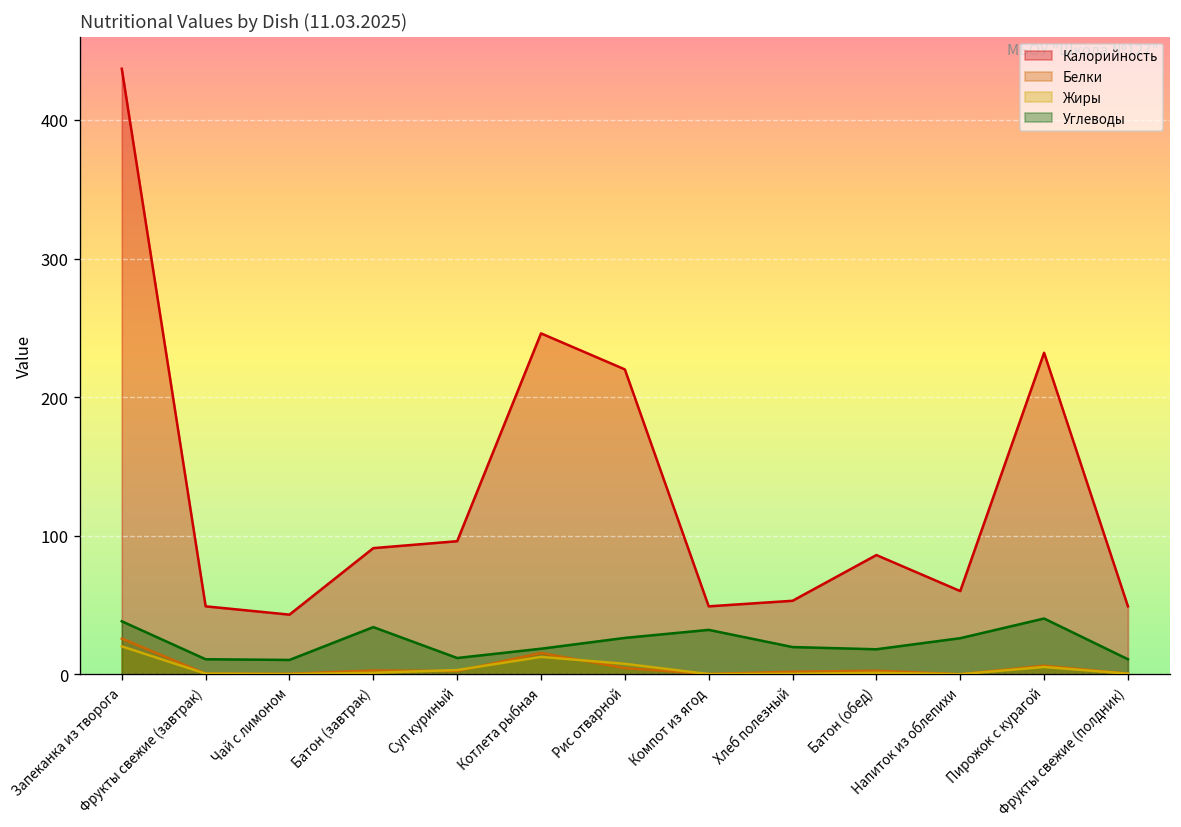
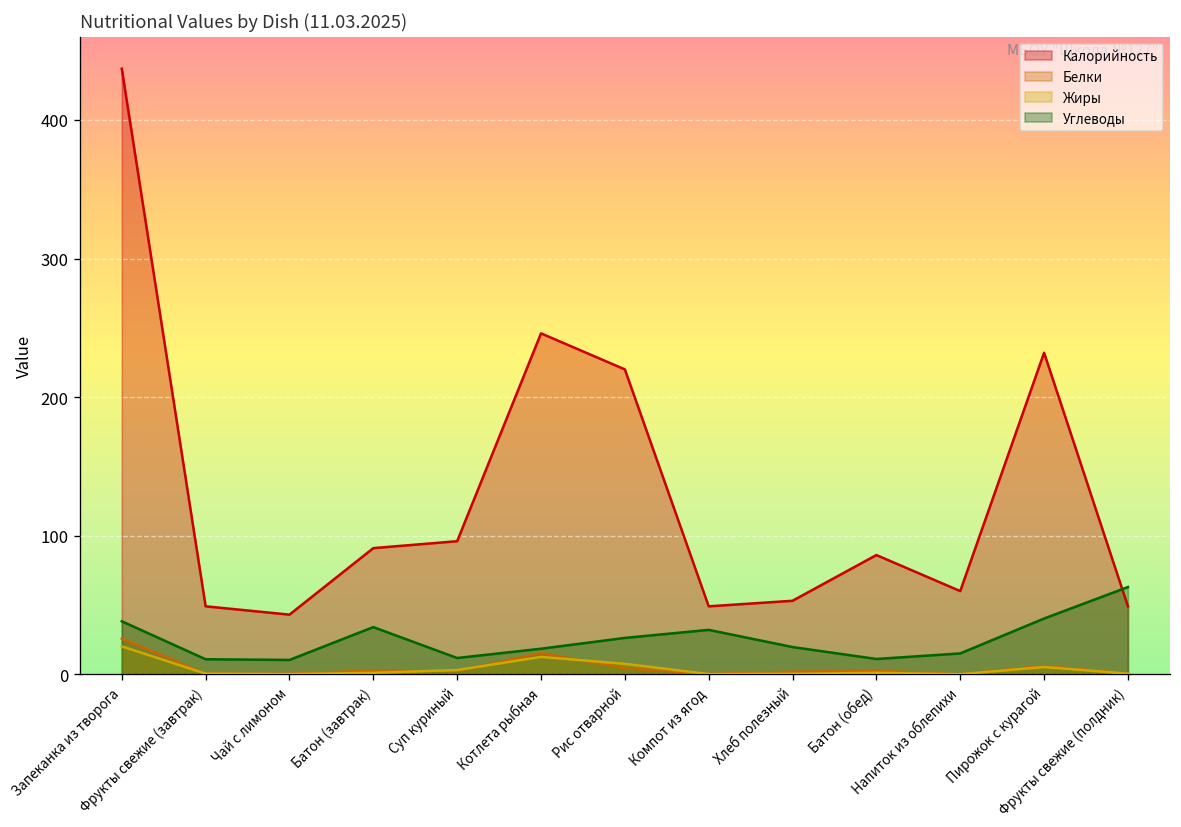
  {
    "Углеводы": {
      "Запеканка из творога": 38,
      "Фрукты свежие (завтрак)": 11,
      "Чай с лимоном": 10,
      "Батон (завтрак)": 34,
      "Суп куриный": 12,
      "Котлета рыбная": 18,
      "Рис отварной": 26,
      "Компот из ягод": 32,
      "Хлеб полезный": 20,
-     "Батон (обед)": 18,
-     "Напиток из облепихи": 26,
+     "Батон (обед)": 11,
+     "Напиток из облепихи": 15,
      "Пирожок с курагой": 40,
-     "Фрукты свежие (полдник)": 11
+     "Фрукты свежие (полдник)": 63
    }
  }
